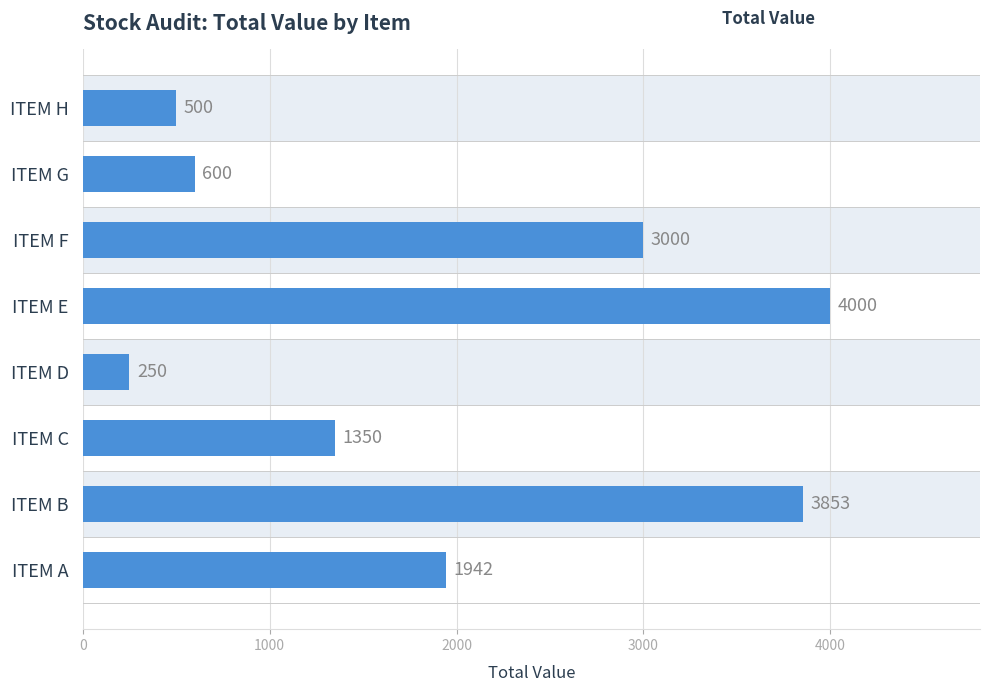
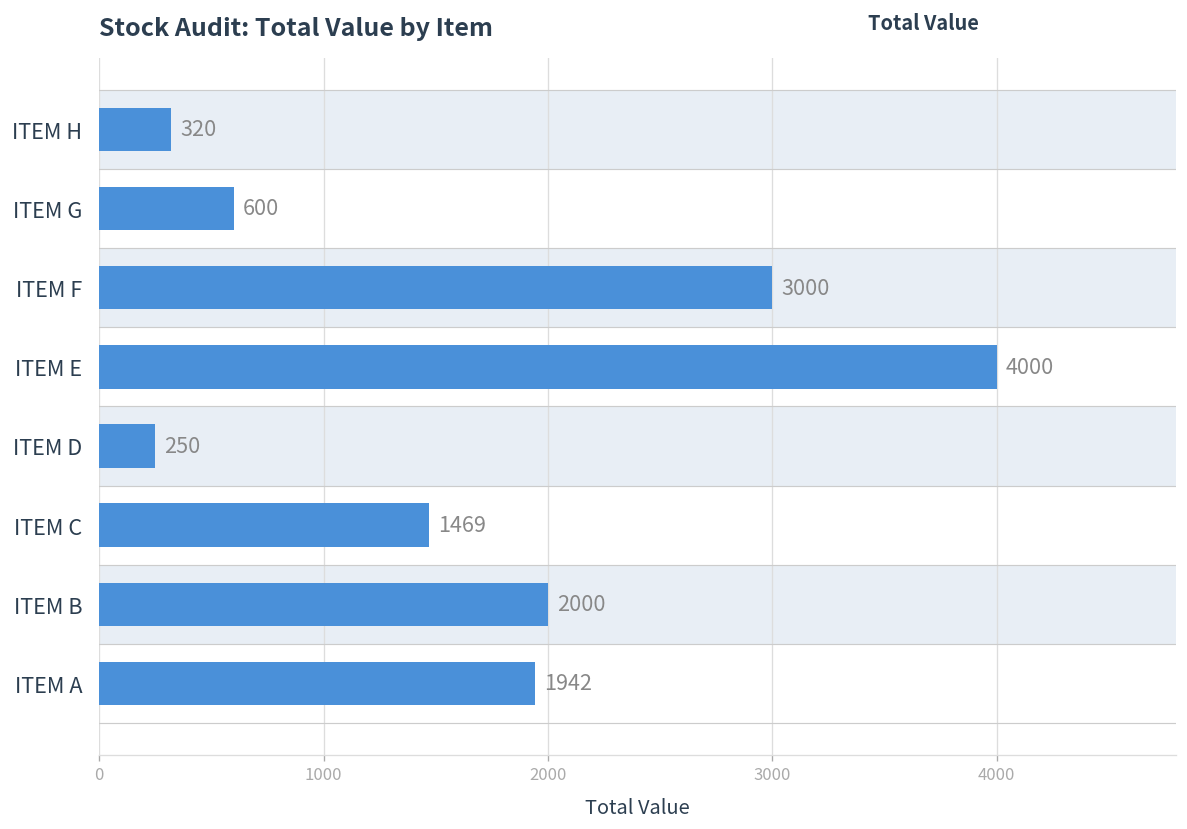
  {
-   "ITEM H": 500,
+   "ITEM H": 320,
    "ITEM G": 600,
    "ITEM F": 3000,
    "ITEM E": 4000,
    "ITEM D": 250,
-   "ITEM C": 1350,
-   "ITEM B": 3853,
+   "ITEM C": 1469,
+   "ITEM B": 2000,
    "ITEM A": 1942
  }
